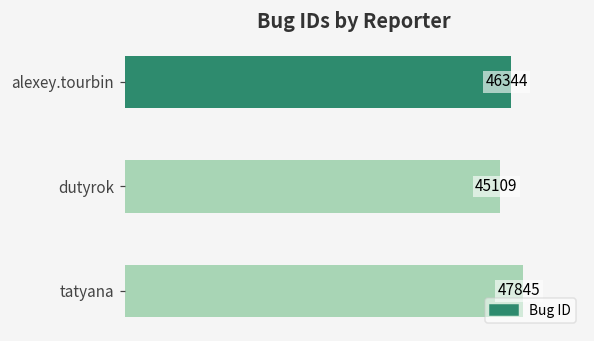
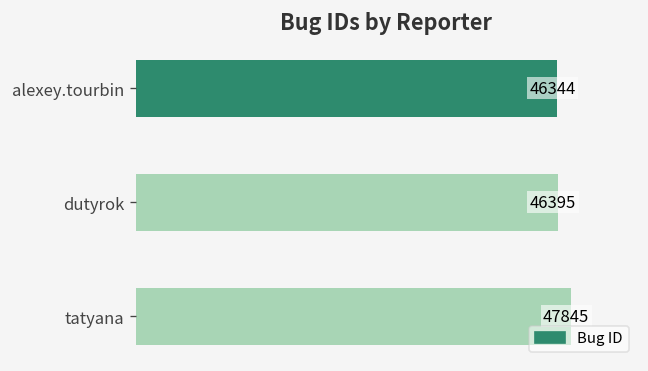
  {
-   "dutyrok": 45109
+   "dutyrok": 46395
  }
